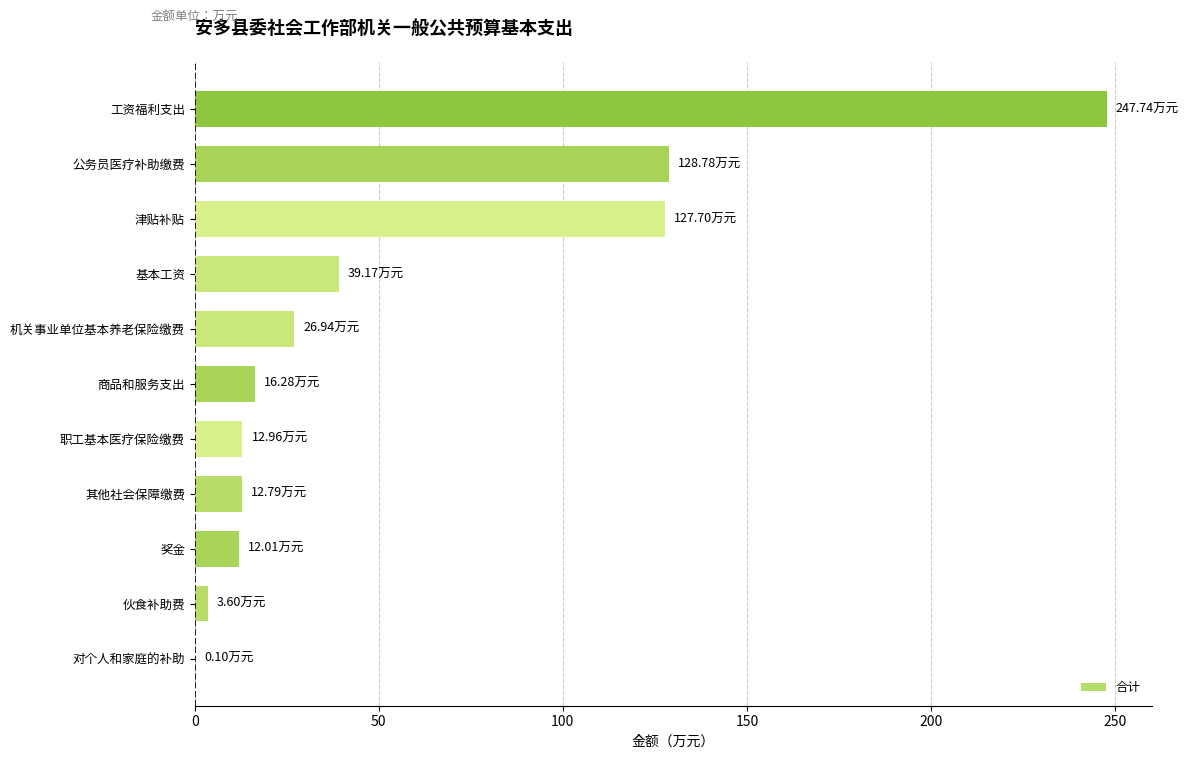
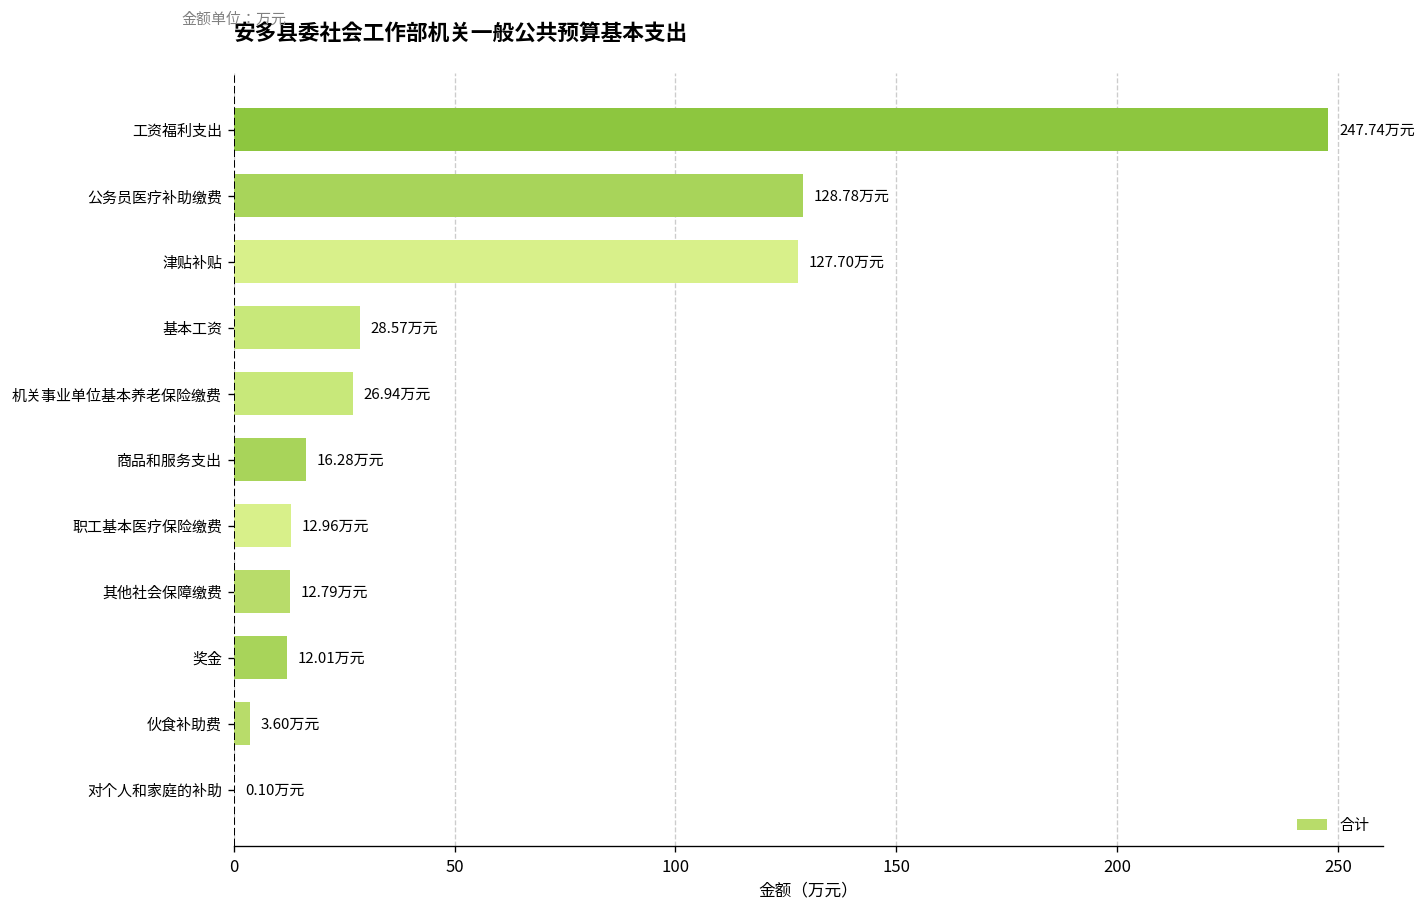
  {
    "工资福利支出": 247.74,
    "公务员医疗补助缴费": 128.78,
    "津贴补贴": 127.70,
-   "基本工资": 39.17,
+   "基本工资": 28.57,
    "机关事业单位基本养老保险缴费": 26.94,
    "商品和服务支出": 16.28,
    "职工基本医疗保险缴费": 12.96,
    "其他社会保障缴费": 12.79,
    "奖金": 12.01,
    "伙食补助费": 3.60,
    "对个人和家庭的补助": 0.10
  }
